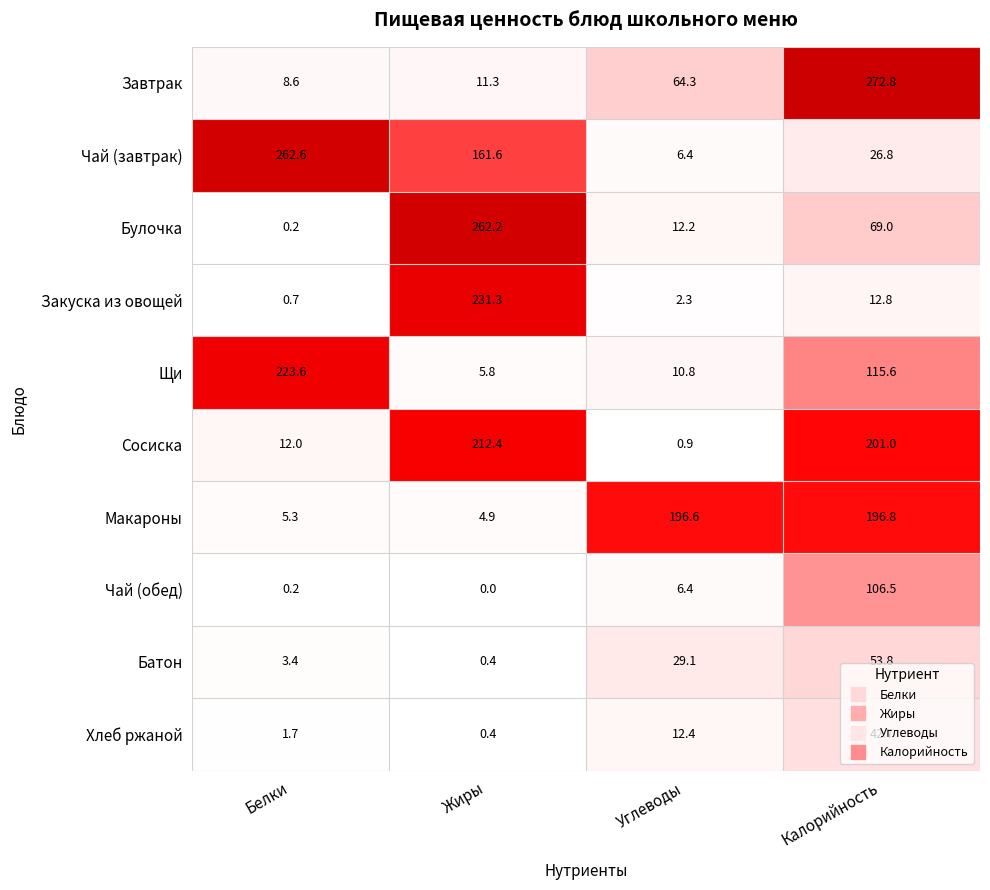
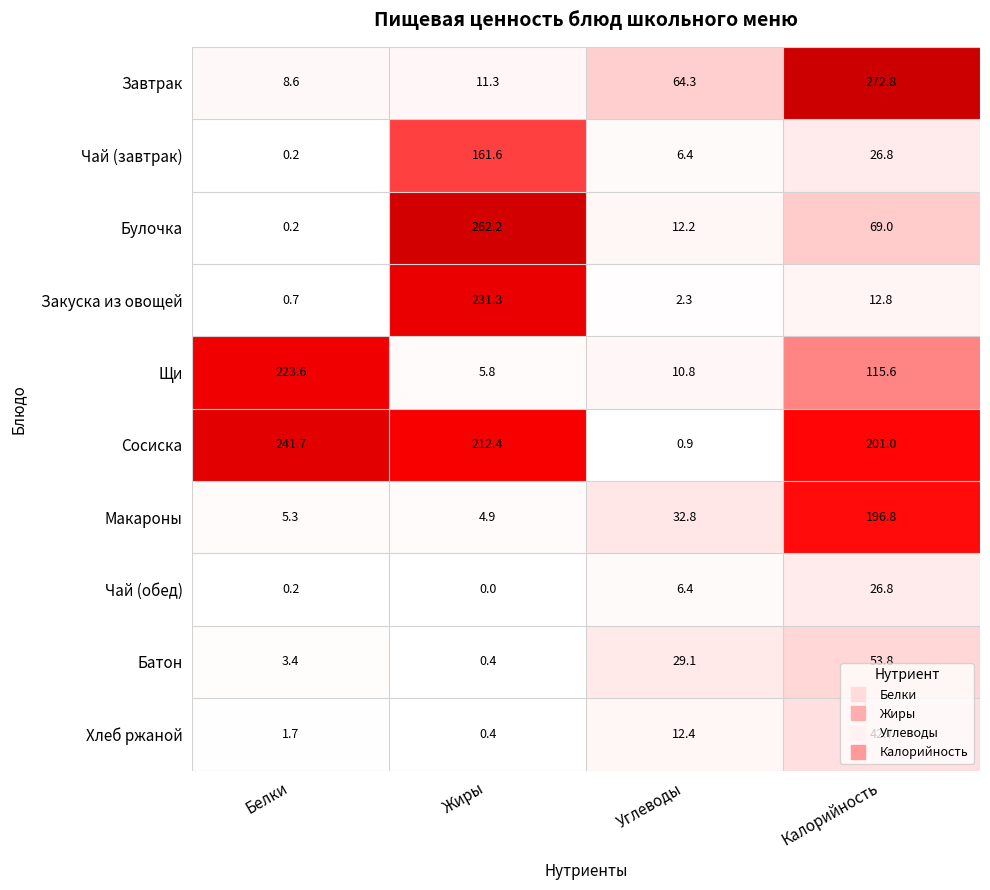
  {
    "Завтрак": {
      "Белки": 8.6,
      "Жиры": 11.3,
      "Углеводы": 64.3,
      "Калорийность": 272.8
    },
    "Чай (завтрак)": {
-     "Белки": 262.6,
+     "Белки": 0.2,
      "Жиры": 161.6,
      "Углеводы": 6.4,
      "Калорийность": 26.8
    },
    "Булочка": {
      "Белки": 0.2,
      "Жиры": 262.2,
      "Углеводы": 12.2,
      "Калорийность": 69.0
    },
    "Закуска из овощей": {
      "Белки": 0.7,
      "Жиры": 231.3,
      "Углеводы": 2.3,
      "Калорийность": 12.8
    },
    "Щи": {
      "Белки": 223.6,
      "Жиры": 5.8,
      "Углеводы": 10.8,
      "Калорийность": 115.6
    },
    "Сосиска": {
-     "Белки": 12.0,
+     "Белки": 241.7,
      "Жиры": 212.4,
      "Углеводы": 0.9,
      "Калорийность": 201.0
    },
    "Макароны": {
      "Белки": 5.3,
      "Жиры": 4.9,
-     "Углеводы": 196.6,
+     "Углеводы": 32.8,
      "Калорийность": 196.8
    },
    "Чай (обед)": {
      "Белки": 0.2,
      "Жиры": 0.0,
      "Углеводы": 6.4,
-     "Калорийность": 106.5
+     "Калорийность": 26.8
    },
    "Батон": {
      "Белки": 3.4,
      "Жиры": 0.4,
      "Углеводы": 29.1
    },
    "Хлеб ржаной": {
      "Белки": 1.7,
      "Жиры": 0.4,
      "Углеводы": 12.4
    }
  }
